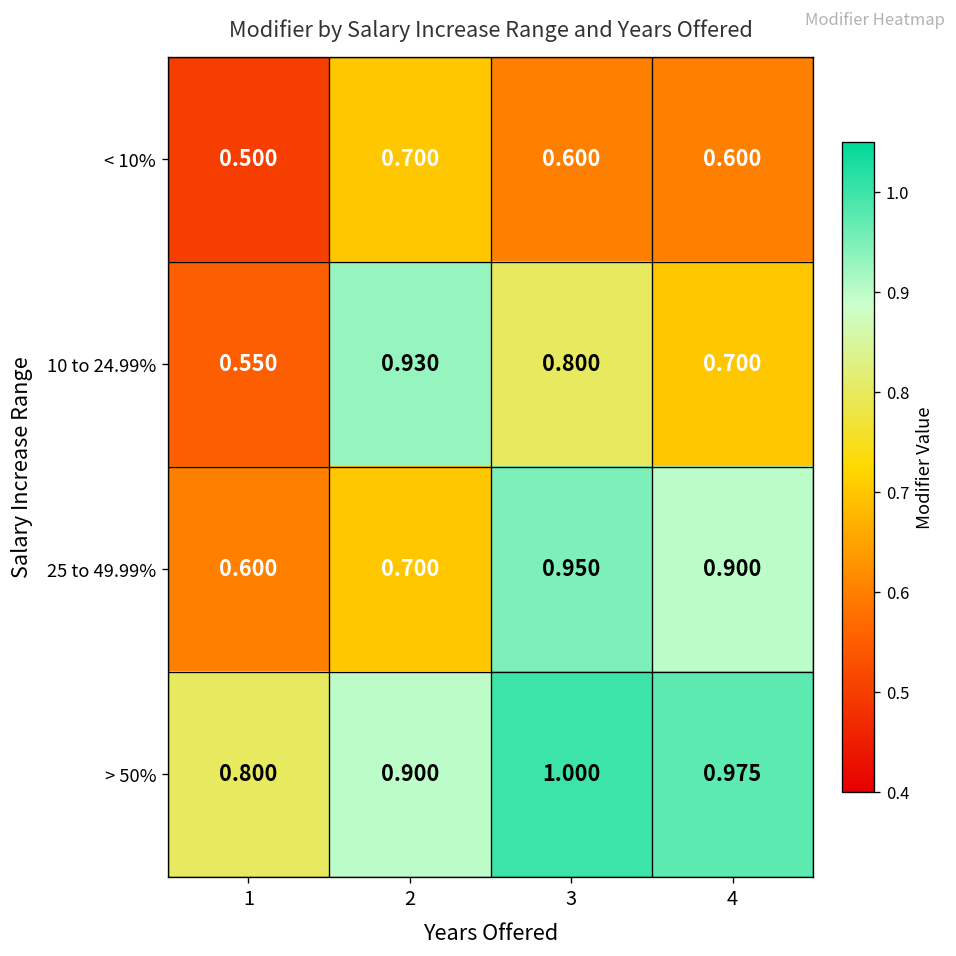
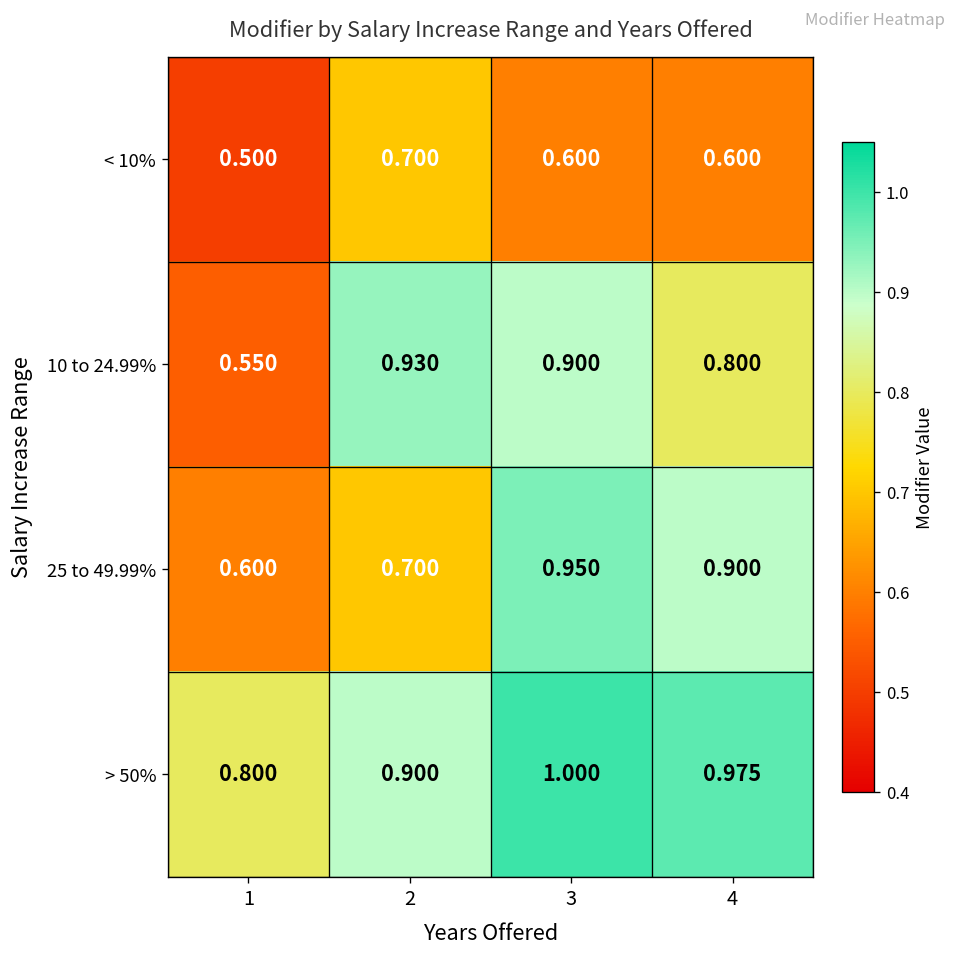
  {
    "< 10%": {
      "1": 0.500,
      "2": 0.700,
      "3": 0.600,
      "4": 0.600
    },
    "10 to 24.99%": {
      "1": 0.550,
      "2": 0.930,
-     "3": 0.800,
-     "4": 0.700
+     "3": 0.900,
+     "4": 0.800
    },
    "25 to 49.99%": {
      "1": 0.600,
      "2": 0.700,
      "3": 0.950,
      "4": 0.900
    },
    "> 50%": {
      "1": 0.800,
      "2": 0.900,
      "3": 1.000,
      "4": 0.975
    }
  }
